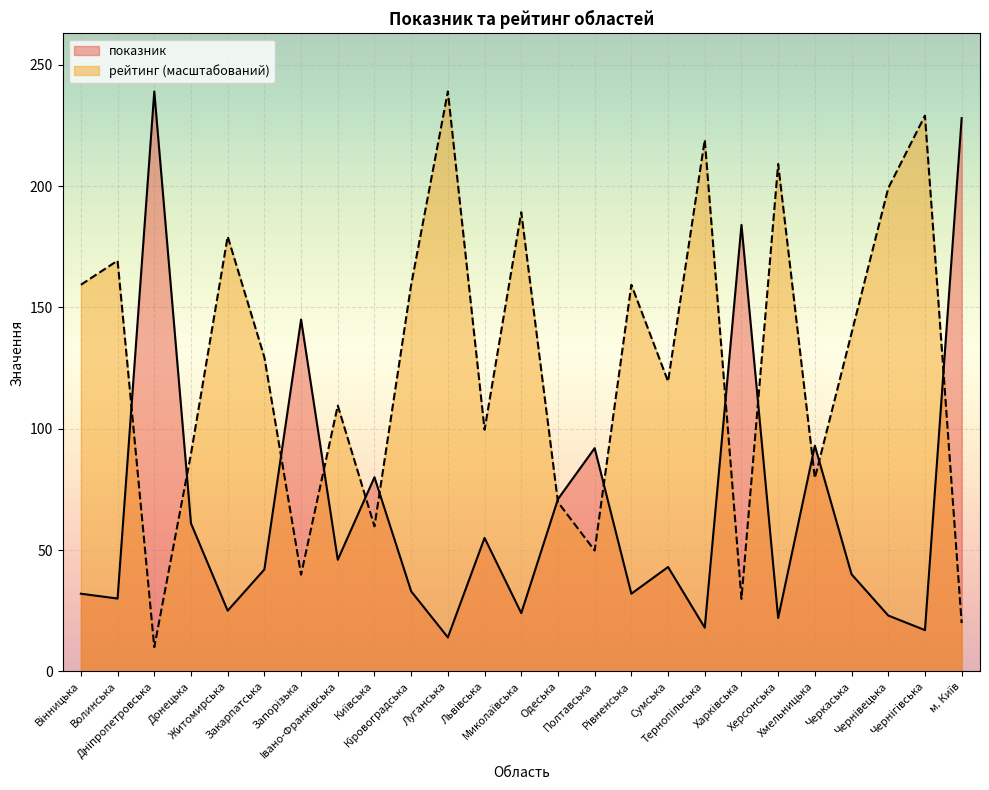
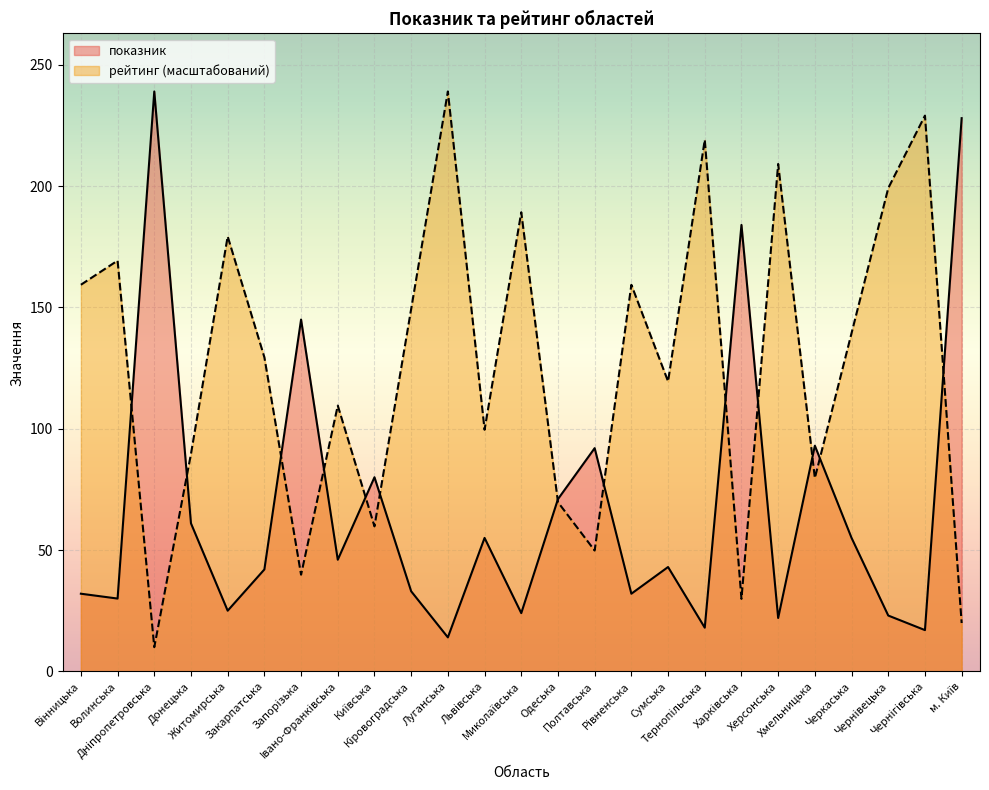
  {
    "показник": {
      "Вінницька": 32,
      "Волинська": 30,
      "Дніпропетровська": 239,
      "Донецька": 61,
      "Житомирська": 25,
      "Закарпатська": 42,
      "Запорізька": 145,
      "Івано-Франківська": 46,
      "Київська": 80,
      "Кіровоградська": 33,
      "Луганська": 14,
      "Львівська": 55,
      "Миколаївська": 24,
      "Одеська": 71,
      "Полтавська": 92,
      "Рівненська": 32,
      "Сумська": 43,
      "Тернопільська": 18,
      "Харківська": 184,
      "Херсонська": 22,
      "Хмельницька": 93,
-     "Черкаська": 40,
+     "Черкаська": 55,
      "Чернівецька": 23,
      "Чернігівська": 17,
      "м. Київ": 228
    },
    "рейтинг (масштабований)": {
      "Вінницька": 159,
      "Волинська": 169,
      "Дніпропетровська": 10,
      "Донецька": 90,
      "Житомирська": 179,
      "Закарпатська": 129,
      "Запорізька": 40,
      "Івано-Франківська": 110,
      "Київська": 60,
-     "Кіровоградська": 159,
+     "Кіровоградська": 149,
      "Луганська": 239,
      "Львівська": 100,
      "Миколаївська": 189,
      "Одеська": 70,
      "Полтавська": 50,
      "Рівненська": 159,
      "Сумська": 120,
      "Тернопільська": 219,
      "Харківська": 30,
      "Херсонська": 209,
      "Хмельницька": 80,
      "Черкаська": 139,
      "Чернівецька": 199,
      "Чернігівська": 229,
      "м. Київ": 20
    }
  }
